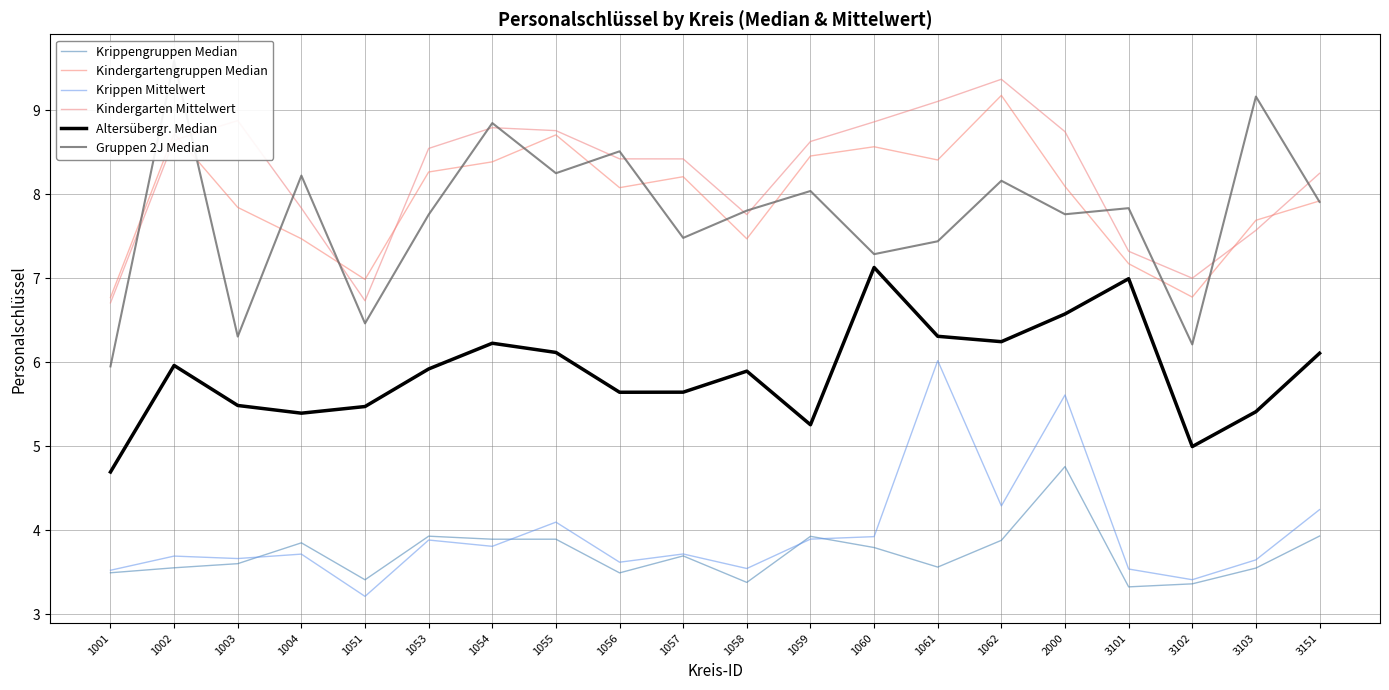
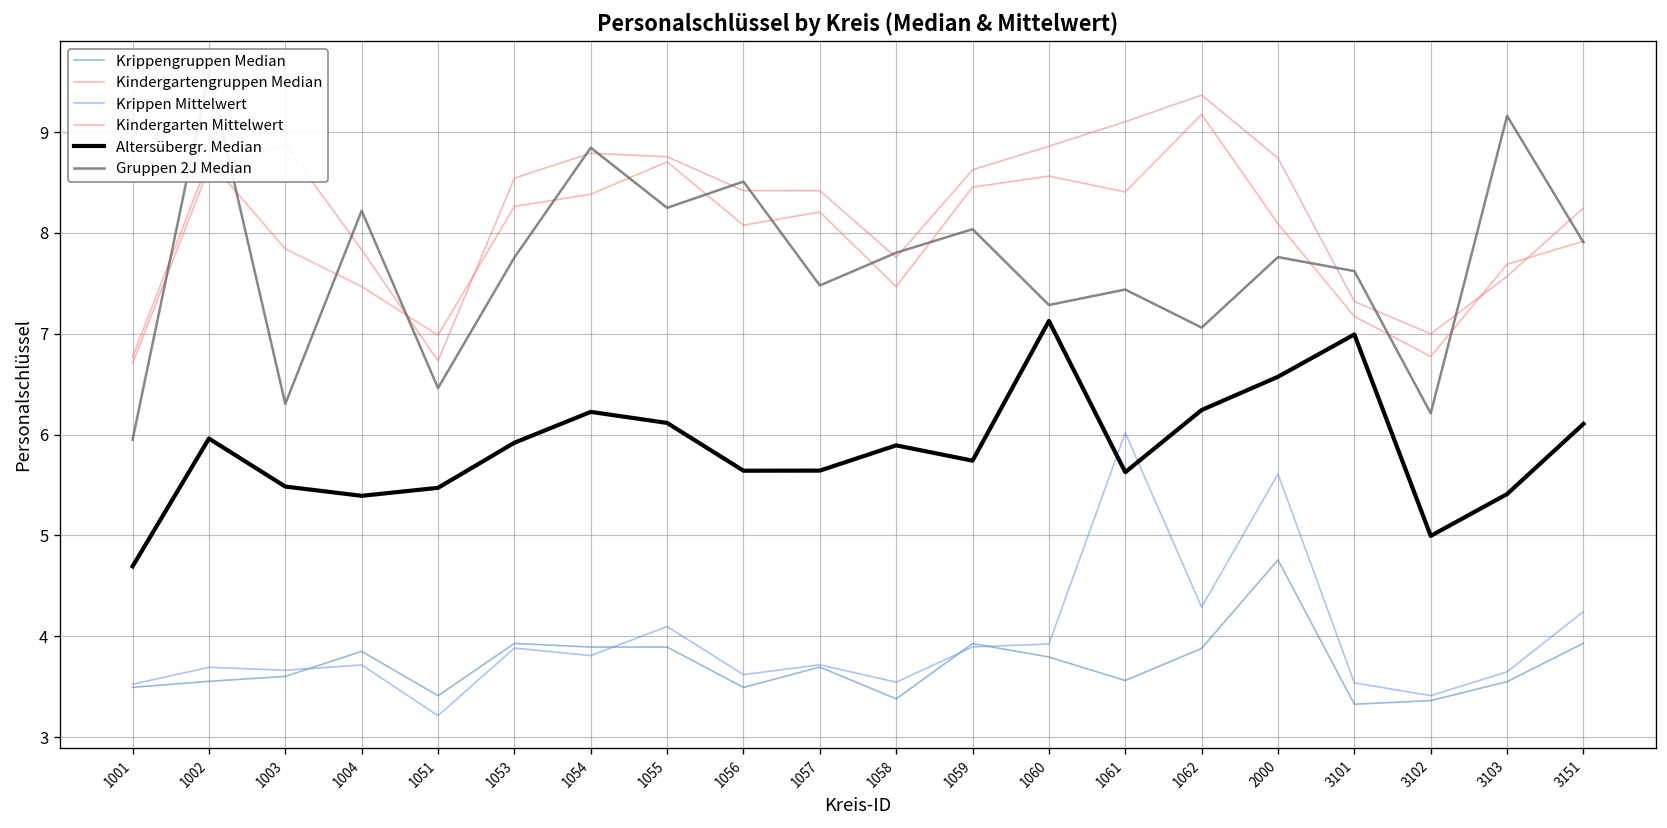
  {
    "Altersübergr. Median": {
      "1001": 4.7,
      "1002": 6.0,
      "1003": 5.5,
      "1004": 5.4,
      "1051": 5.5,
      "1053": 5.9,
      "1054": 6.2,
      "1055": 6.1,
      "1056": 5.6,
      "1057": 5.6,
      "1058": 5.9,
-     "1059": 5.3,
+     "1059": 5.7,
      "1060": 7.1,
-     "1061": 6.3,
+     "1061": 5.6,
      "1062": 6.2,
      "2000": 6.6,
      "3101": 7.0,
      "3102": 5.0,
      "3103": 5.4,
      "3151": 6.1
    },
    "Gruppen 2J Median": {
      "1001": 5.9,
      "1003": 6.3,
      "1004": 8.2,
      "1051": 6.5,
      "1053": 7.8,
      "1054": 8.8,
      "1055": 8.2,
      "1056": 8.5,
      "1057": 7.5,
      "1058": 7.8,
      "1059": 8.0,
      "1060": 7.3,
      "1061": 7.4,
-     "1062": 8.2,
+     "1062": 7.1,
      "2000": 7.8,
-     "3101": 7.8,
+     "3101": 7.6,
      "3102": 6.2,
      "3103": 9.2
    }
  }
